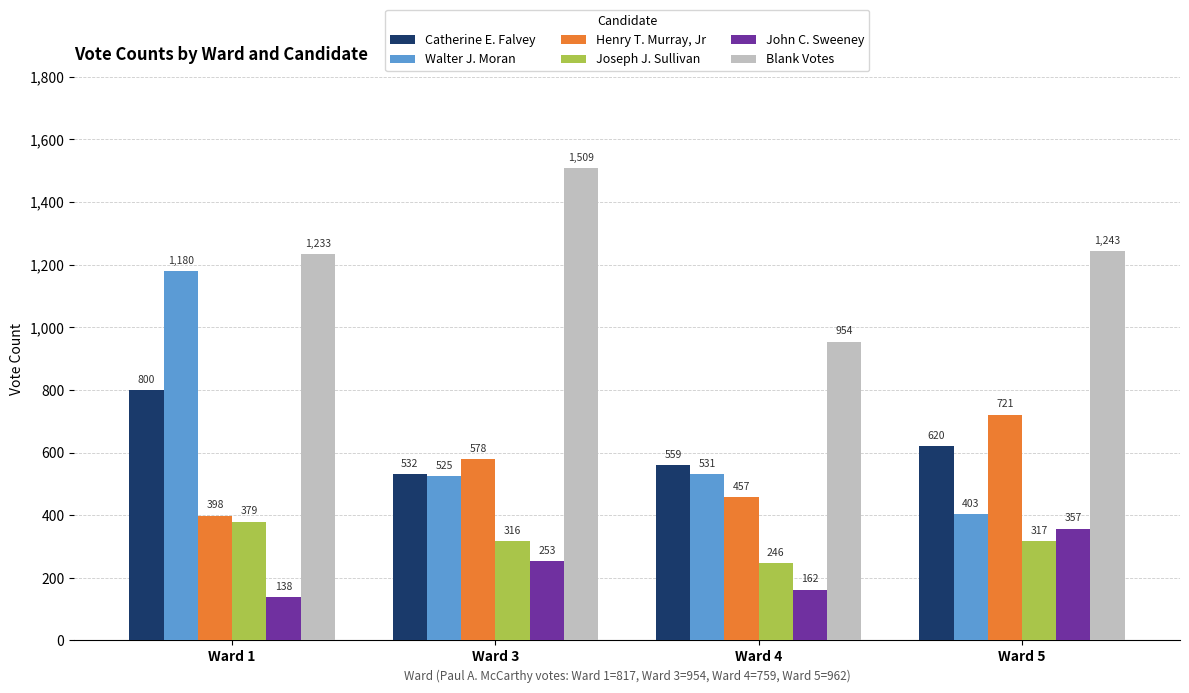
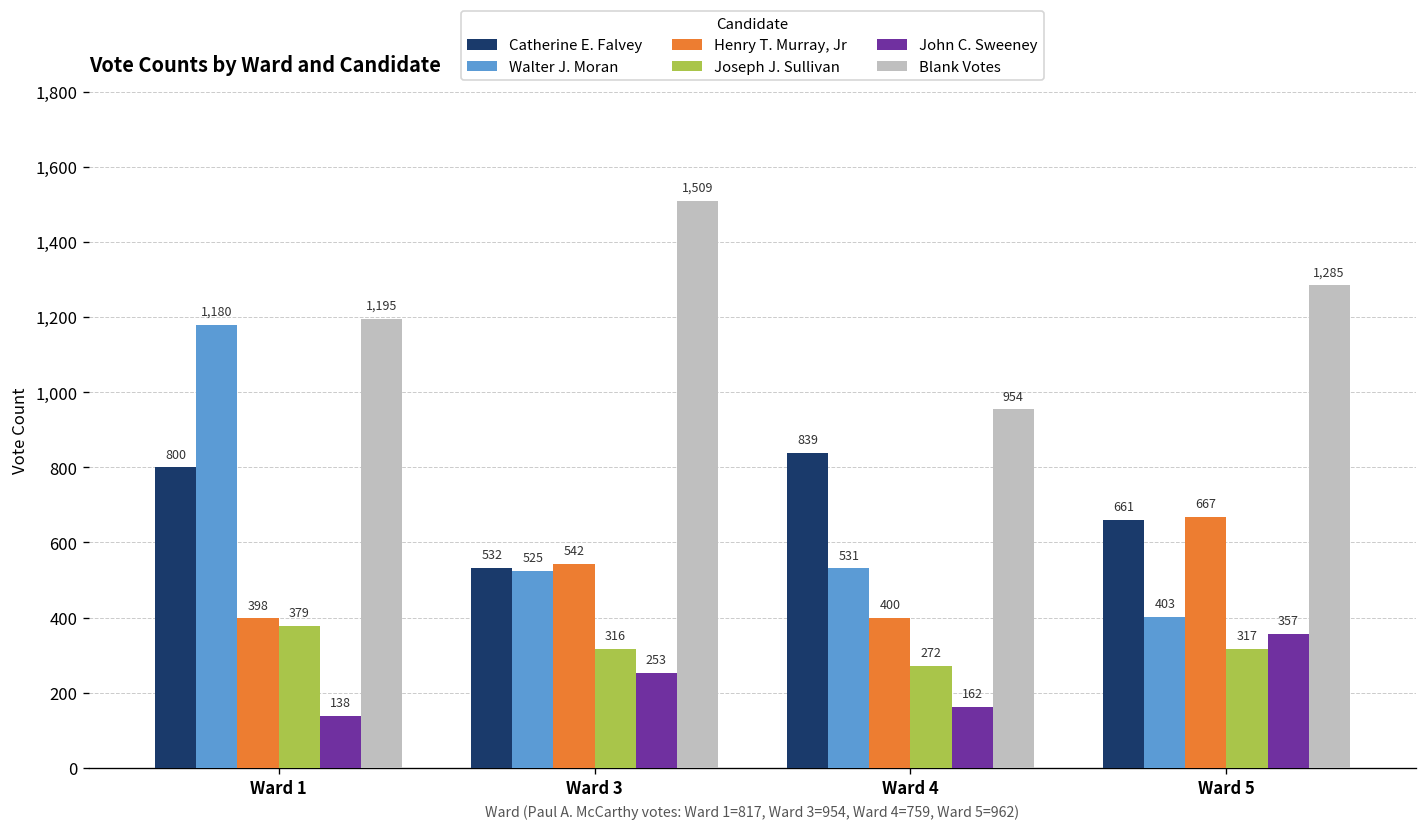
  {
    "Catherine E. Falvey": {
      "Ward 1": "800",
      "Ward 3": "532",
-     "Ward 4": "559",
-     "Ward 5": "620"
+     "Ward 4": "839",
+     "Ward 5": "661"
    },
    "Walter J. Moran": {
      "Ward 1": "1,180",
      "Ward 3": "525",
      "Ward 4": "531",
      "Ward 5": "403"
    },
    "Henry T. Murray, Jr": {
      "Ward 1": "398",
-     "Ward 3": "578",
-     "Ward 4": "457",
-     "Ward 5": "721"
+     "Ward 3": "542",
+     "Ward 4": "400",
+     "Ward 5": "667"
    },
    "Joseph J. Sullivan": {
      "Ward 1": "379",
      "Ward 3": "316",
-     "Ward 4": "246",
+     "Ward 4": "272",
      "Ward 5": "317"
    },
    "John C. Sweeney": {
      "Ward 1": "138",
      "Ward 3": "253",
      "Ward 4": "162",
      "Ward 5": "357"
    },
    "Blank Votes": {
-     "Ward 1": "1,233",
+     "Ward 1": "1,195",
      "Ward 3": "1,509",
      "Ward 4": "954",
-     "Ward 5": "1,243"
+     "Ward 5": "1,285"
    }
  }
